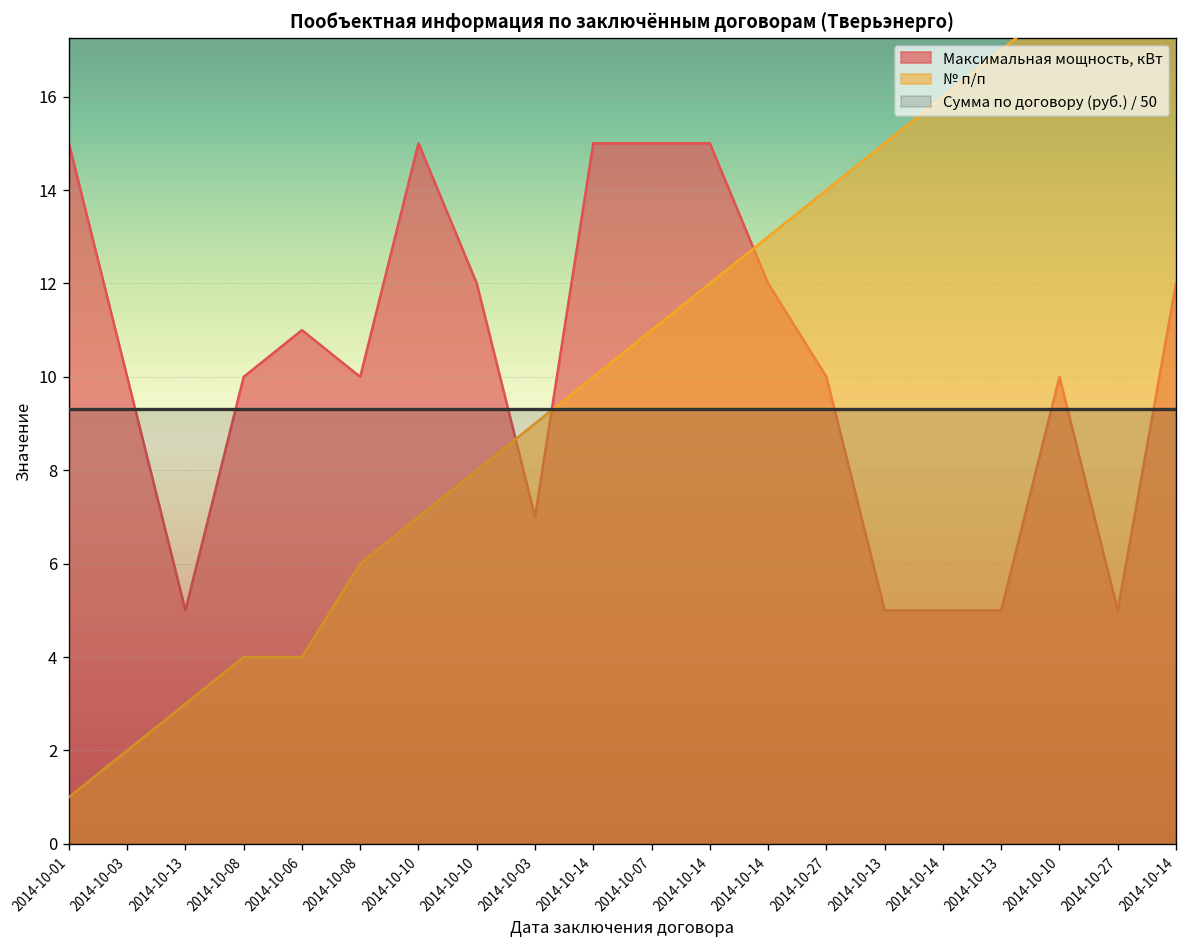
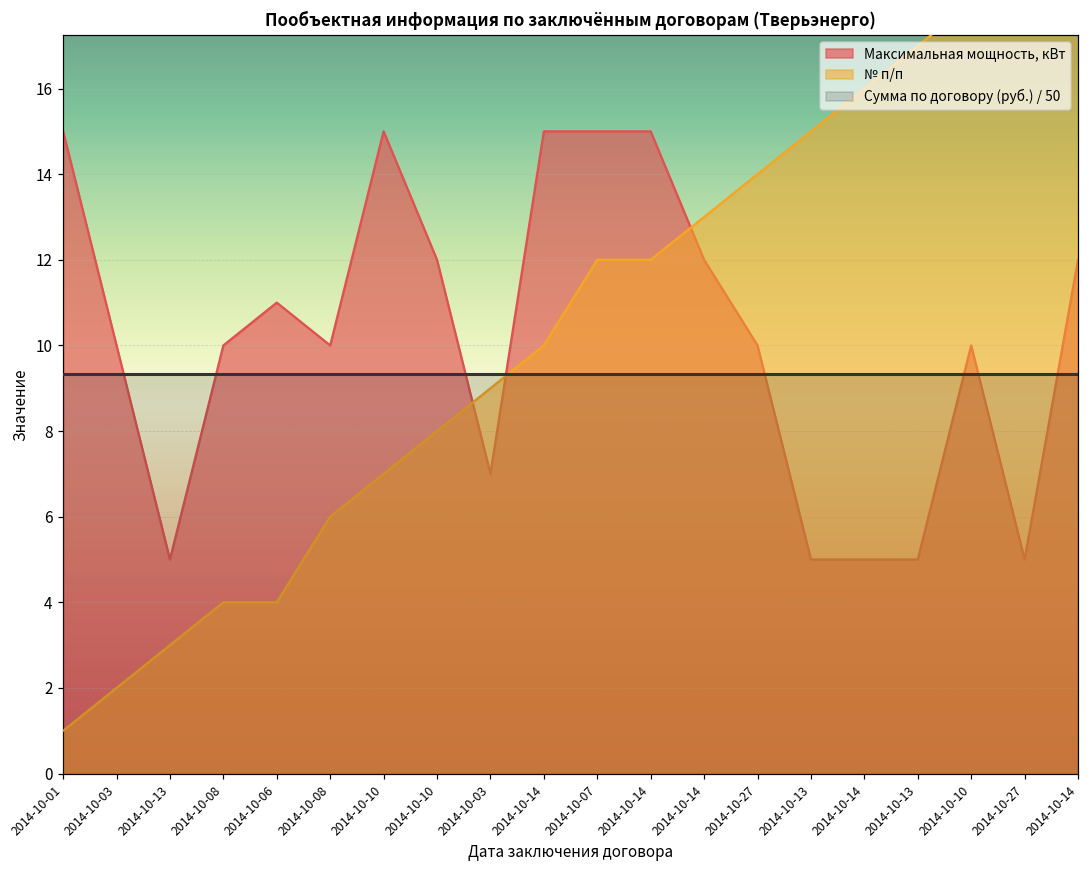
  {
    "Максимальная мощность, кВт": {
      "2014-10-01": 15,
      "2014-10-06": 11,
      "2014-10-07": 15
    },
    "№ п/п": {
      "2014-10-01": 1,
      "2014-10-06": 4,
-     "2014-10-07": 11
+     "2014-10-07": 12
    },
    "Сумма по договору (руб.) / 50": {
      "2014-10-01": 9.3,
      "2014-10-06": 9.3,
      "2014-10-07": 9.3
    }
  }
